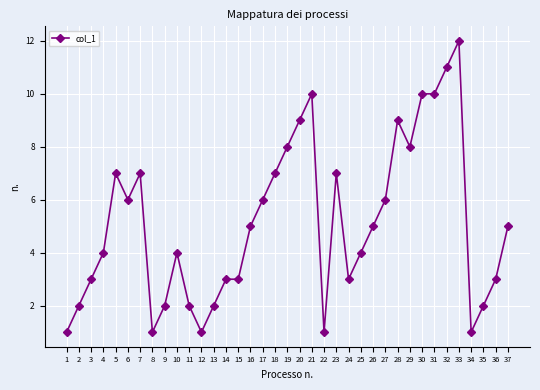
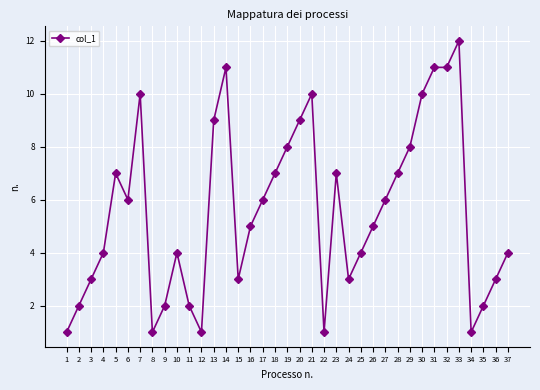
  {
    "1": 1,
    "2": 2,
    "3": 3,
    "4": 4,
    "5": 7,
    "6": 6,
-   "7": 7,
+   "7": 10,
    "8": 1,
    "9": 2,
    "10": 4,
    "11": 2,
    "12": 1,
-   "13": 2,
-   "14": 3,
+   "13": 9,
+   "14": 11,
    "15": 3,
    "16": 5,
    "17": 6,
    "18": 7,
    "19": 8,
    "20": 9,
    "21": 10,
    "22": 1,
    "23": 7,
    "24": 3,
    "25": 4,
    "26": 5,
    "27": 6,
-   "28": 9,
+   "28": 7,
    "29": 8,
    "30": 10,
-   "31": 10,
+   "31": 11,
    "32": 11,
    "33": 12,
    "34": 1,
    "35": 2,
    "36": 3,
-   "37": 5
+   "37": 4
  }
